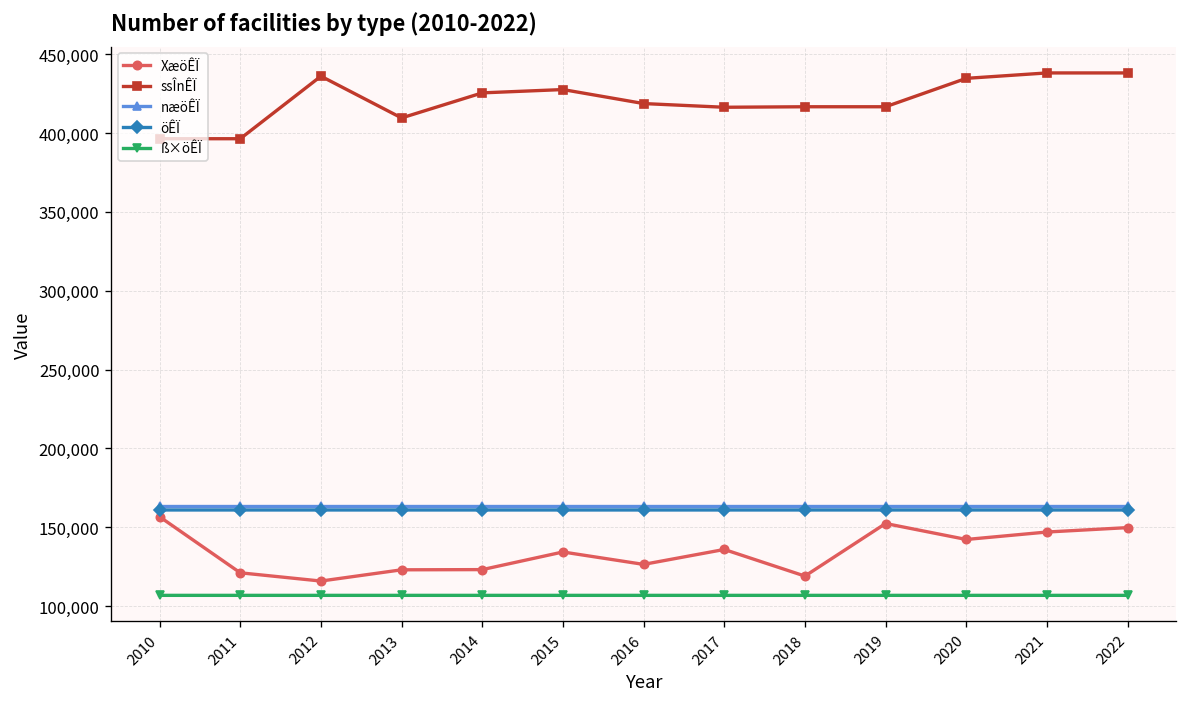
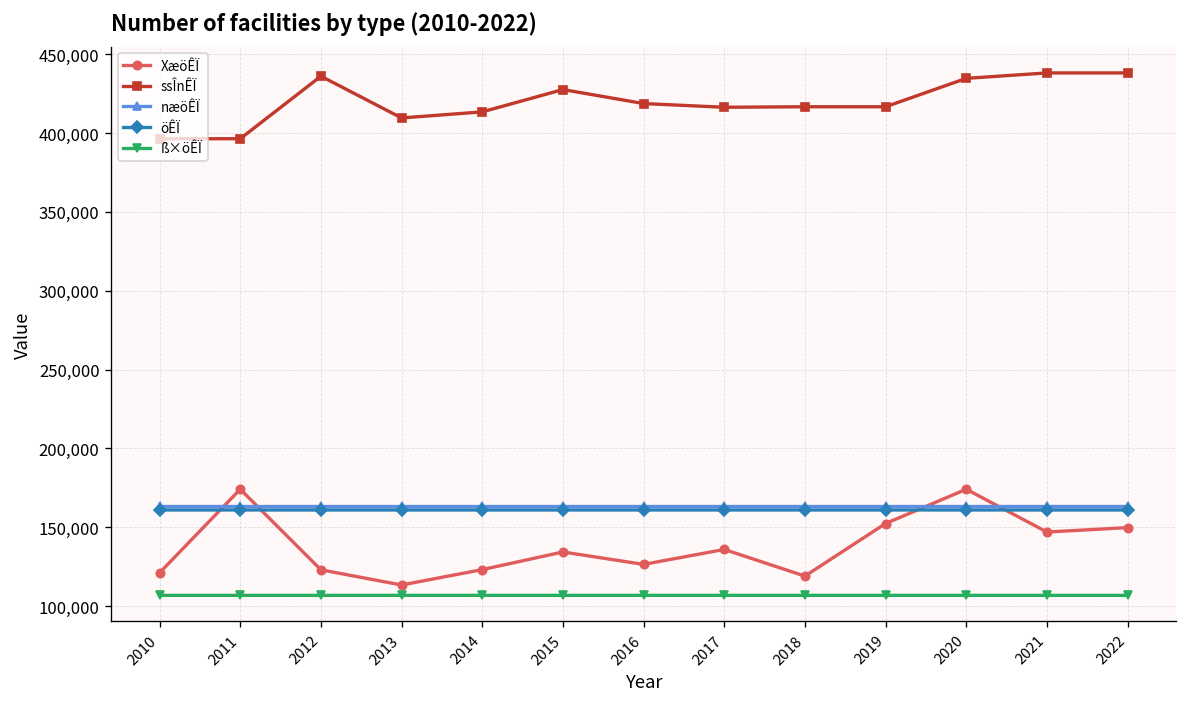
  {
    "XæöÊÏ": {
-     "2010": "157,000",
-     "2011": "121,000",
-     "2012": "116,000",
-     "2013": "123,000",
+     "2010": "121,000",
+     "2011": "174,000",
+     "2012": "123,000",
+     "2013": "113,000",
      "2014": "123,000",
      "2015": "134,000",
      "2016": "126,000",
      "2017": "136,000",
      "2018": "119,000",
      "2019": "152,000",
-     "2020": "142,000",
+     "2020": "174,000",
      "2021": "147,000",
      "2022": "150,000"
    },
    "ssÎnÊÏ": {
      "2011": "396,000",
      "2012": "436,000",
      "2013": "410,000",
-     "2014": "425,000",
+     "2014": "413,000",
      "2015": "428,000",
      "2016": "419,000",
      "2017": "416,000",
      "2018": "417,000",
      "2019": "417,000",
      "2020": "435,000",
      "2021": "438,000",
      "2022": "438,000"
    },
    "næöÊÏ": {
      "2010": "164,000",
      "2011": "164,000",
      "2012": "164,000",
      "2013": "164,000",
      "2014": "164,000",
      "2015": "164,000",
      "2016": "164,000",
      "2017": "164,000",
      "2018": "164,000",
      "2019": "164,000",
      "2020": "164,000",
      "2021": "164,000",
      "2022": "164,000"
    },
    "öÊÏ": {
      "2010": "161,000",
      "2011": "161,000",
      "2012": "161,000",
      "2013": "161,000",
      "2014": "161,000",
      "2015": "161,000",
      "2016": "161,000",
      "2017": "161,000",
      "2018": "161,000",
      "2019": "161,000",
      "2020": "161,000",
      "2021": "161,000",
      "2022": "161,000"
    },
    "ß×öÊÏ": {
      "2010": "107,000",
      "2011": "107,000",
      "2012": "107,000",
      "2013": "107,000",
      "2014": "107,000",
      "2015": "107,000",
      "2016": "107,000",
      "2017": "107,000",
      "2018": "107,000",
      "2019": "107,000",
      "2020": "107,000",
      "2021": "107,000",
      "2022": "107,000"
    }
  }
